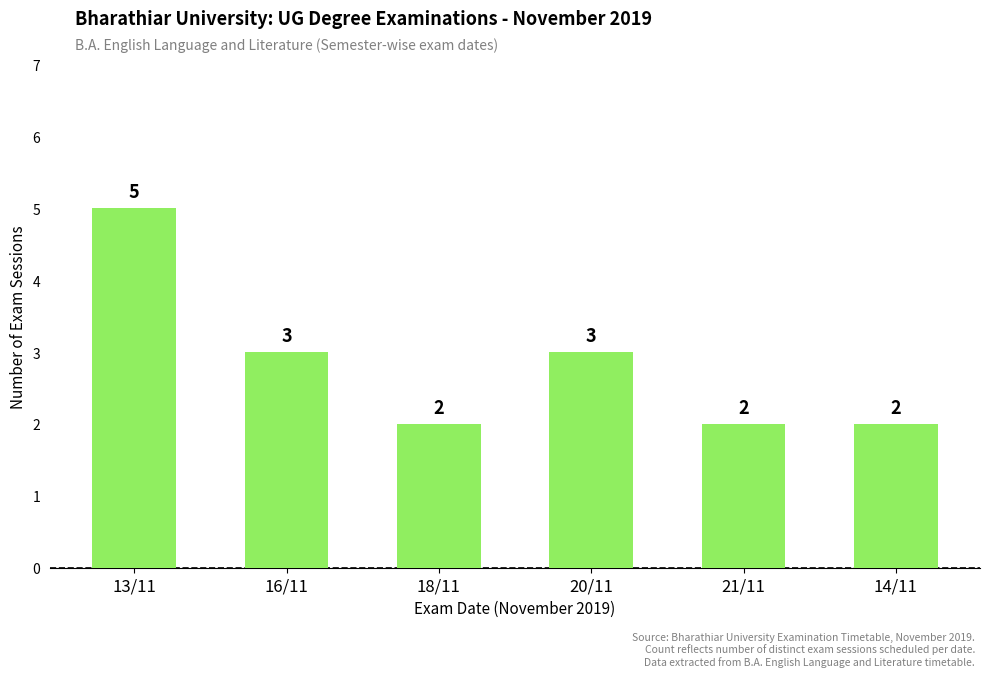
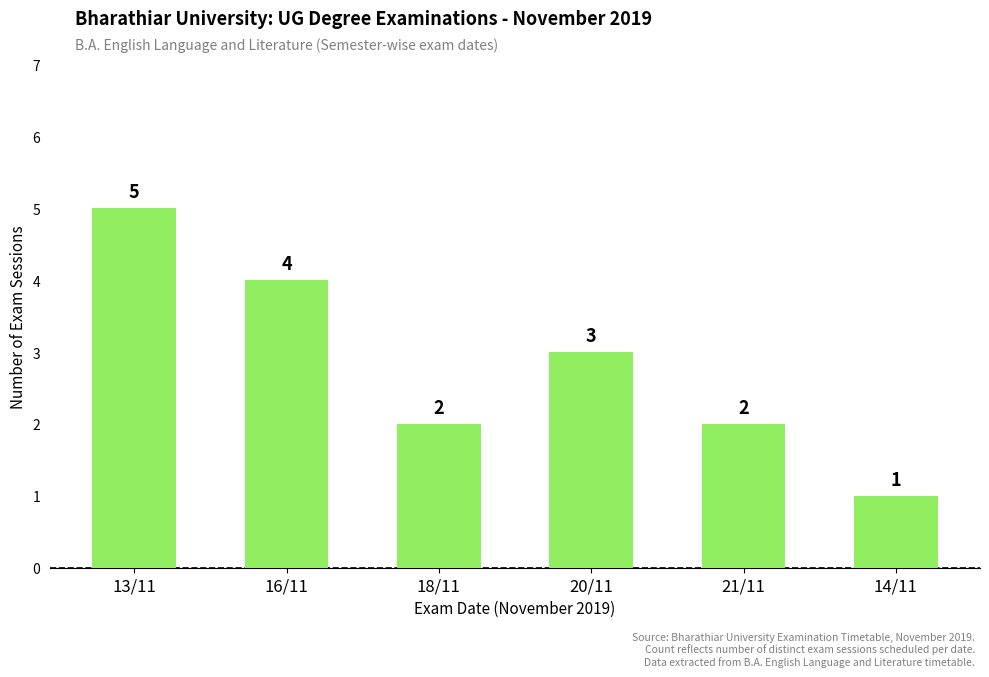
  {
    "13/11": 5,
-   "16/11": 3,
+   "16/11": 4,
    "18/11": 2,
    "20/11": 3,
    "21/11": 2,
-   "14/11": 2
+   "14/11": 1
  }
